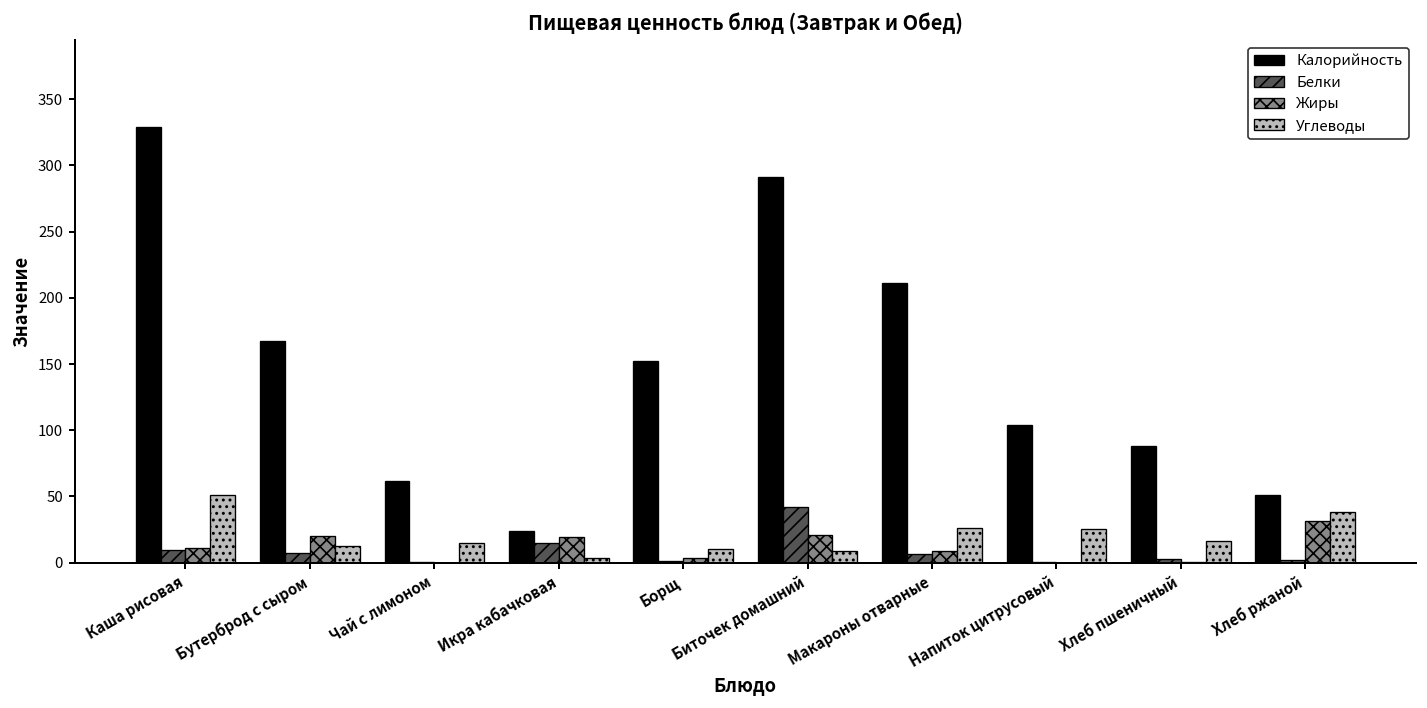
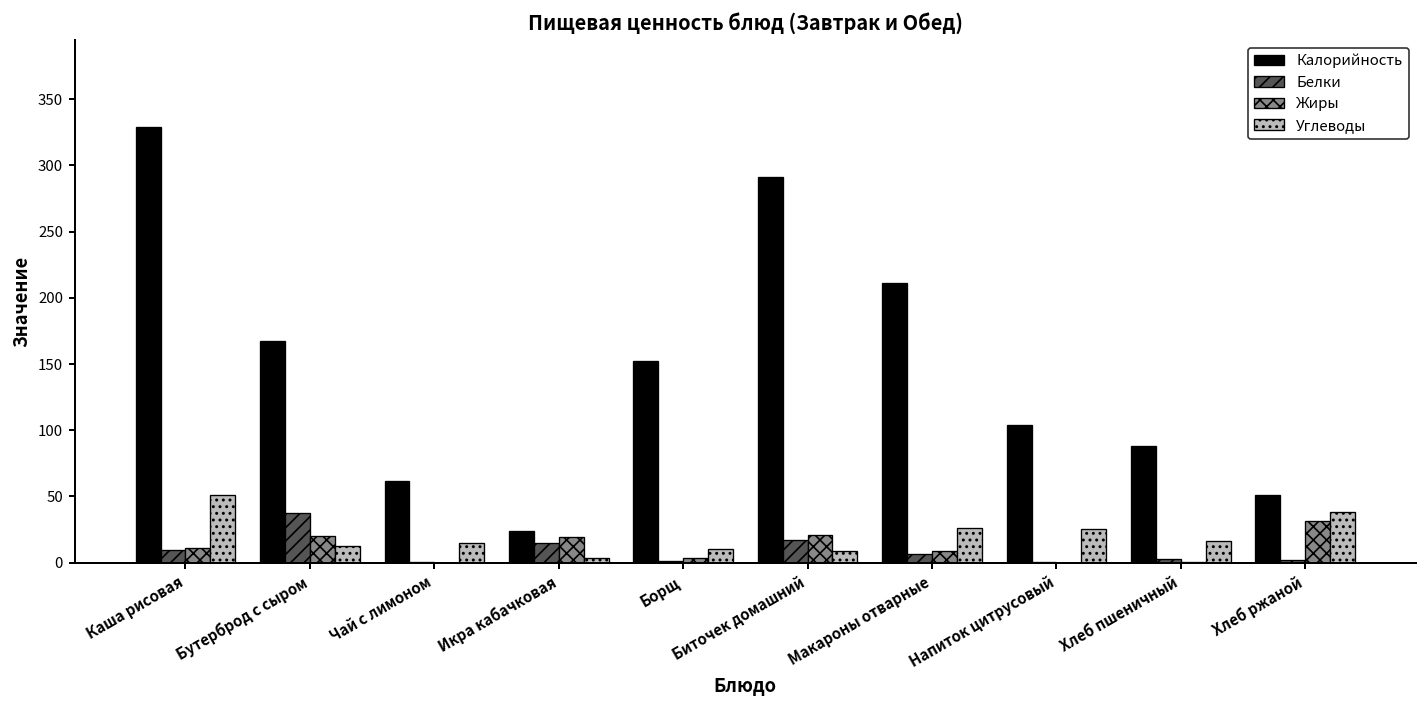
  {
    "Калорийность": {
      "Каша рисовая": 329,
      "Бутерброд с сыром": 167,
      "Чай с лимоном": 62,
      "Икра кабачковая": 24,
      "Борщ": 152,
      "Биточек домашний": 291,
      "Макароны отварные": 211,
      "Напиток цитрусовый": 104,
      "Хлеб пшеничный": 88,
      "Хлеб ржаной": 51
    },
    "Белки": {
      "Каша рисовая": 10,
-     "Бутерброд с сыром": 7,
+     "Бутерброд с сыром": 38,
      "Икра кабачковая": 15,
-     "Биточек домашний": 42,
+     "Биточек домашний": 17,
      "Макароны отварные": 7,
      "Хлеб пшеничный": 3
    },
    "Жиры": {
      "Каша рисовая": 11,
      "Бутерброд с сыром": 20,
      "Икра кабачковая": 19,
      "Борщ": 3,
      "Биточек домашний": 21,
      "Макароны отварные": 9,
      "Хлеб ржаной": 31
    },
    "Углеводы": {
      "Каша рисовая": 51,
      "Бутерброд с сыром": 13,
      "Чай с лимоном": 15,
      "Икра кабачковая": 4,
      "Борщ": 10,
      "Биточек домашний": 9,
      "Макароны отварные": 26,
      "Напиток цитрусовый": 26,
      "Хлеб пшеничный": 16,
      "Хлеб ржаной": 38
    }
  }
